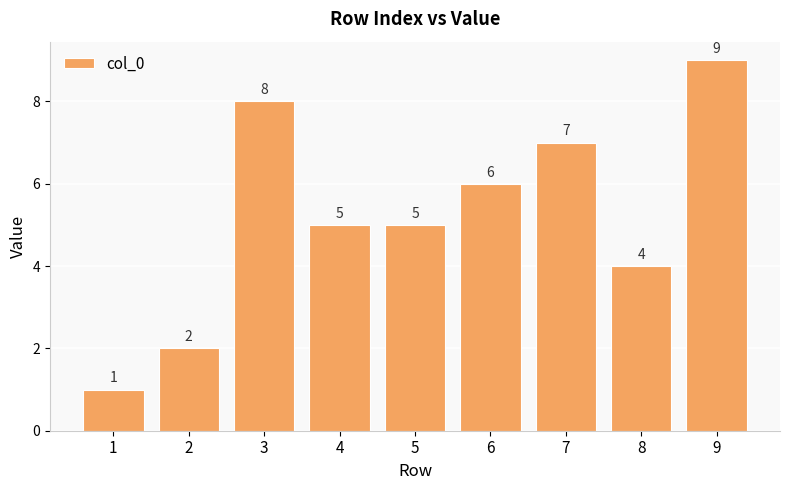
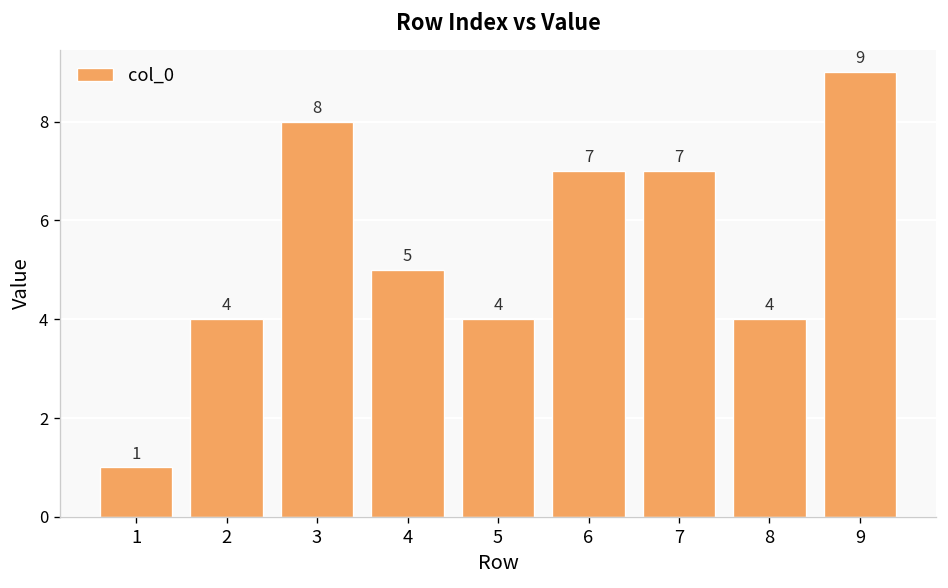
  {
    "1": 1,
-   "2": 2,
+   "2": 4,
    "3": 8,
    "4": 5,
-   "5": 5,
-   "6": 6,
+   "5": 4,
+   "6": 7,
    "7": 7,
    "8": 4,
    "9": 9
  }
